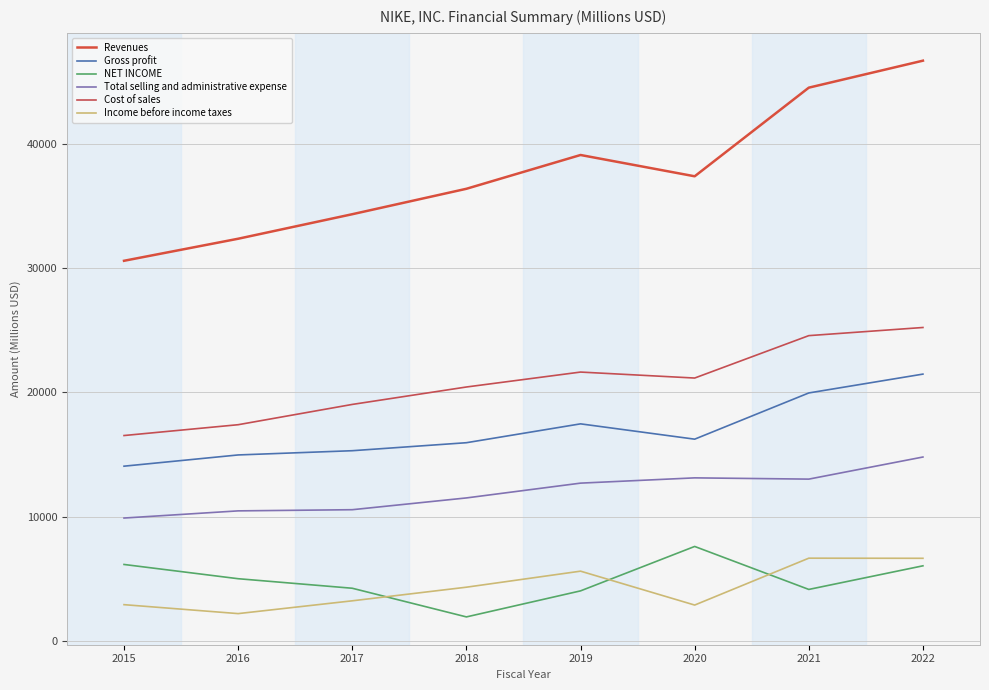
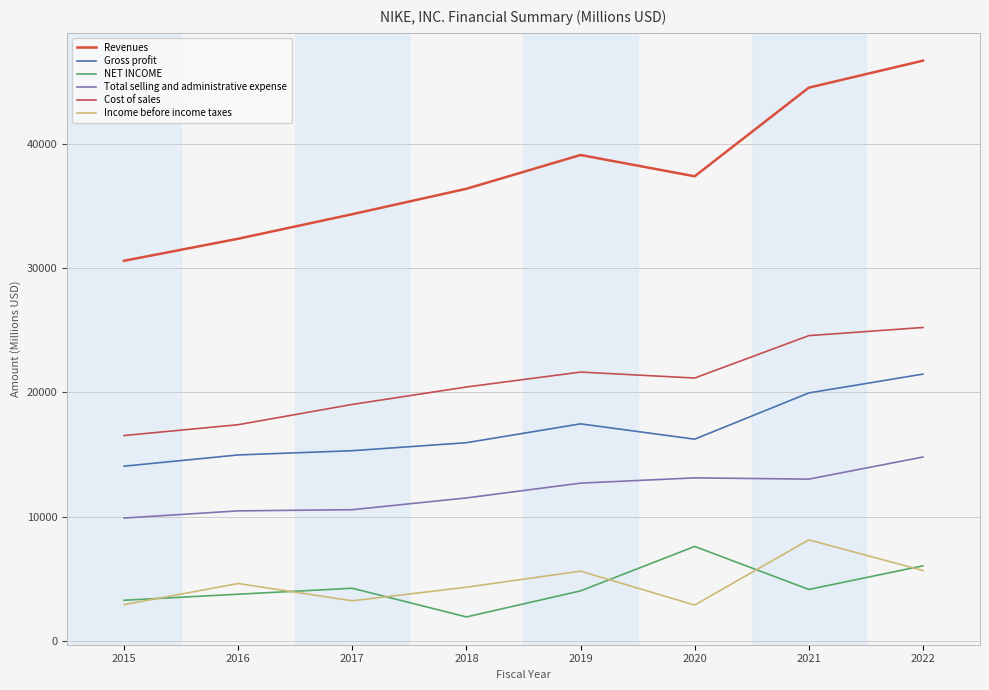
  {
    "NET INCOME": {
-     "2015": 6200,
-     "2016": 5000,
+     "2015": 3300,
+     "2016": 3800,
      "2017": 4200,
      "2018": 1900,
      "2019": 4000,
      "2020": 7600,
      "2021": 4100,
      "2022": 6000
    },
    "Income before income taxes": {
      "2015": 2900,
-     "2016": 2200,
+     "2016": 4600,
      "2017": 3200,
      "2018": 4300,
      "2019": 5600,
      "2020": 2900,
-     "2021": 6700,
-     "2022": 6700
+     "2021": 8100,
+     "2022": 5700
    }
  }
